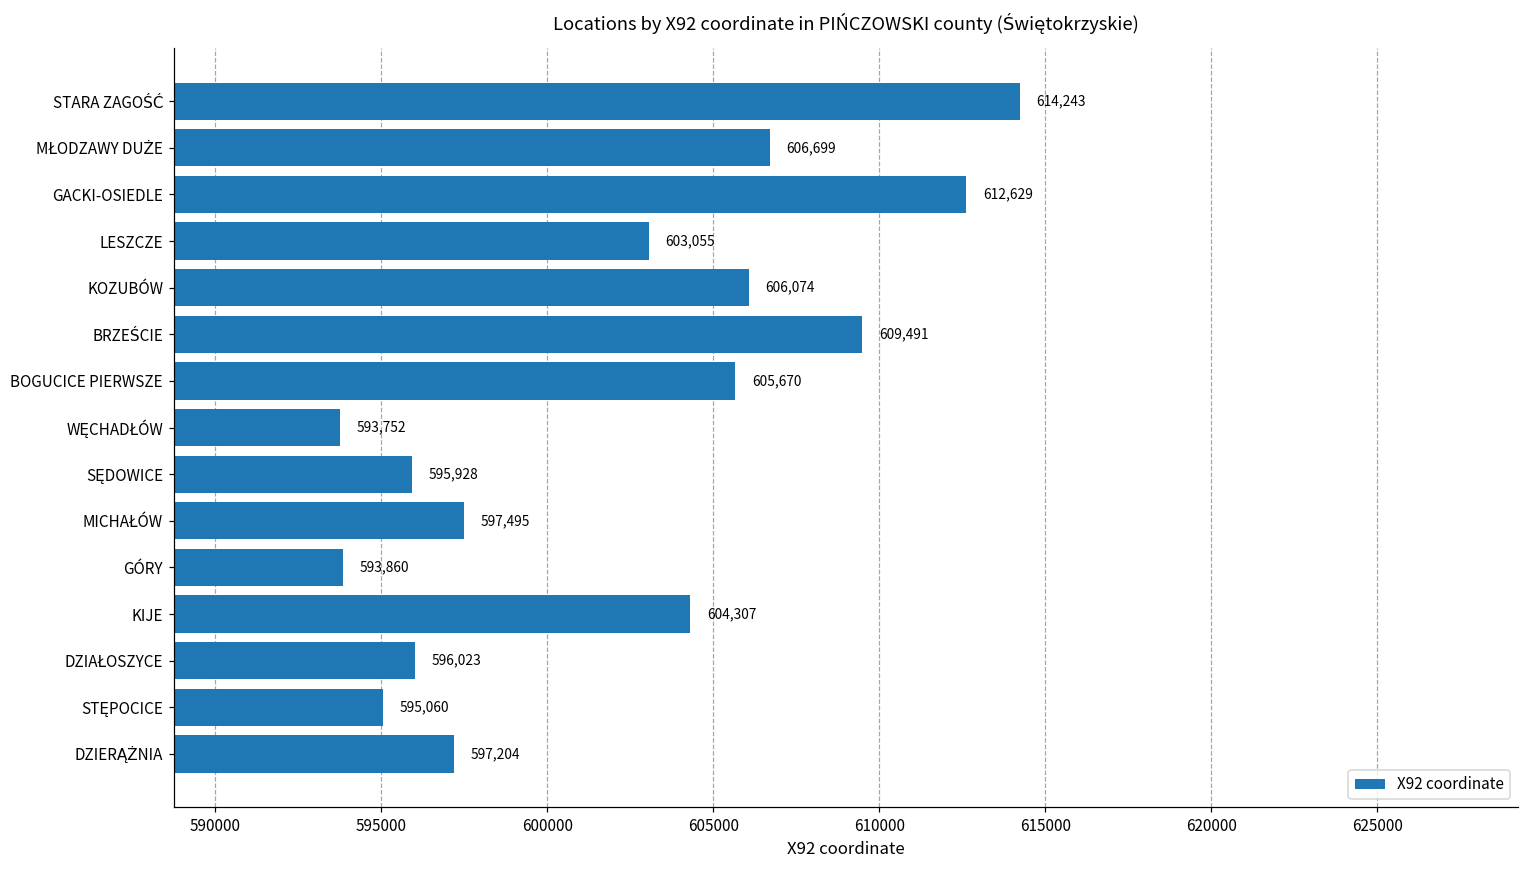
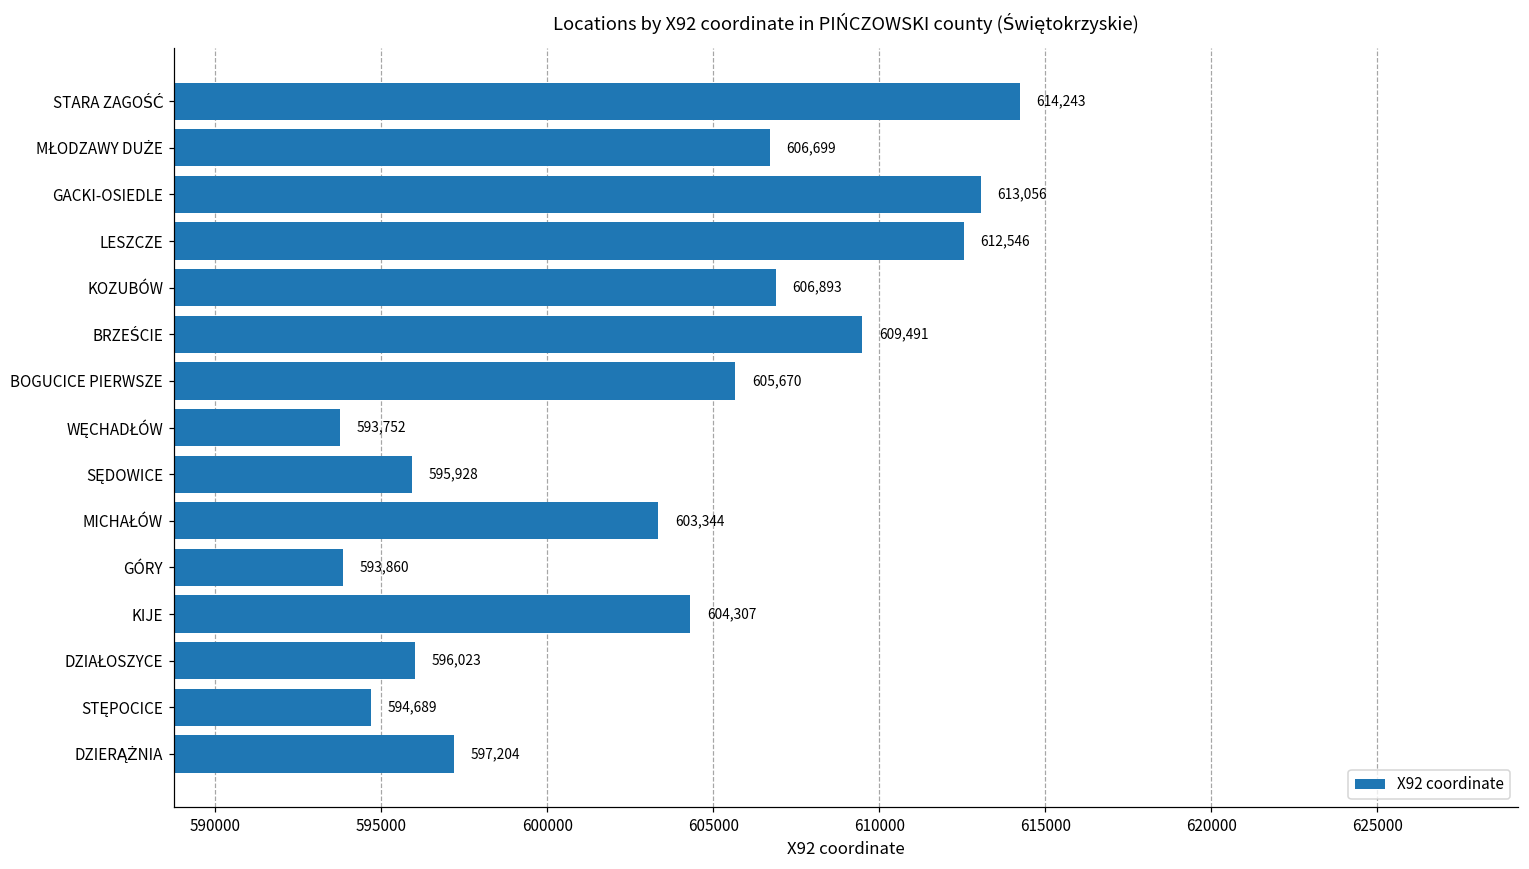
  {
    "STARA ZAGOŚĆ": "614,243",
    "MŁODZAWY DUŻE": "606,699",
-   "GACKI-OSIEDLE": "612,629",
-   "LESZCZE": "603,055",
-   "KOZUBÓW": "606,074",
+   "GACKI-OSIEDLE": "613,056",
+   "LESZCZE": "612,546",
+   "KOZUBÓW": "606,893",
    "BRZEŚCIE": "609,491",
    "BOGUCICE PIERWSZE": "605,670",
    "WĘCHADŁÓW": "593,752",
    "SĘDOWICE": "595,928",
-   "MICHAŁÓW": "597,495",
+   "MICHAŁÓW": "603,344",
    "GÓRY": "593,860",
    "KIJE": "604,307",
    "DZIAŁOSZYCE": "596,023",
-   "STĘPOCICE": "595,060",
+   "STĘPOCICE": "594,689",
    "DZIERĄŻNIA": "597,204"
  }
